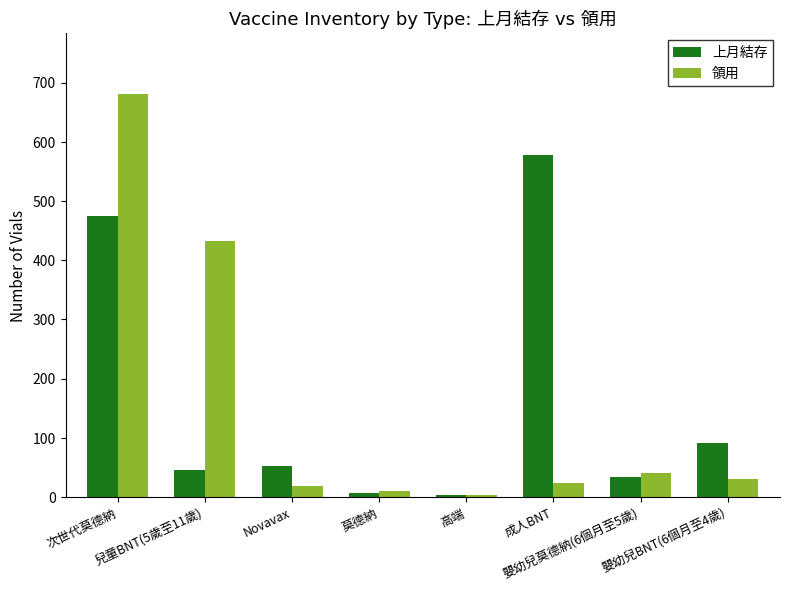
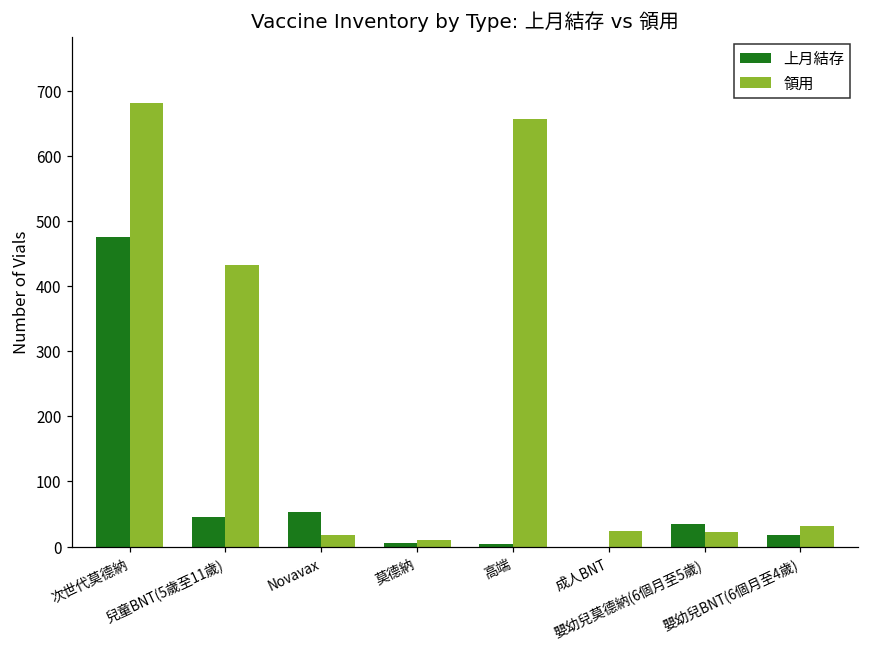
  {
    "上月結存": {
      "次世代莫德納": 480,
      "兒童BNT(5歲至11歲)": 50,
      "Novavax": 50,
      "莫德納": 10,
-     "成人BNT": 580,
+     "成人BNT": 0,
      "嬰幼兒莫德納(6個月至5歲)": 30,
-     "嬰幼兒BNT(6個月至4歲)": 90
+     "嬰幼兒BNT(6個月至4歲)": 20
    },
    "領用": {
      "次世代莫德納": 680,
      "兒童BNT(5歲至11歲)": 430,
      "Novavax": 20,
      "莫德納": 10,
-     "高端": 0,
+     "高端": 660,
      "成人BNT": 20,
-     "嬰幼兒莫德納(6個月至5歲)": 40,
+     "嬰幼兒莫德納(6個月至5歲)": 20,
      "嬰幼兒BNT(6個月至4歲)": 30
    }
  }
